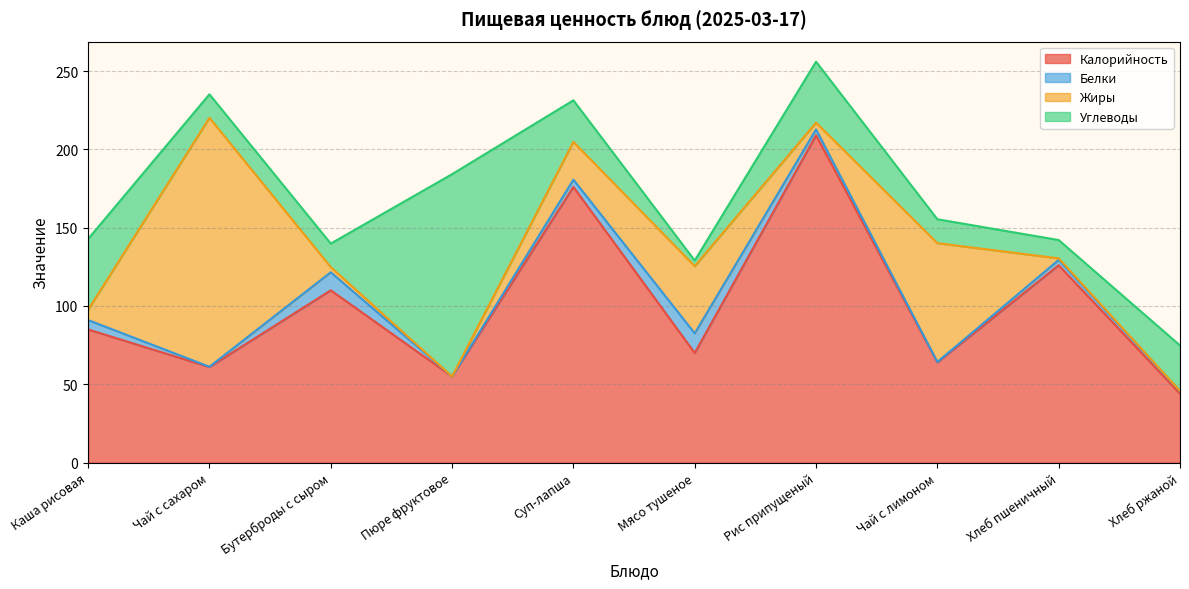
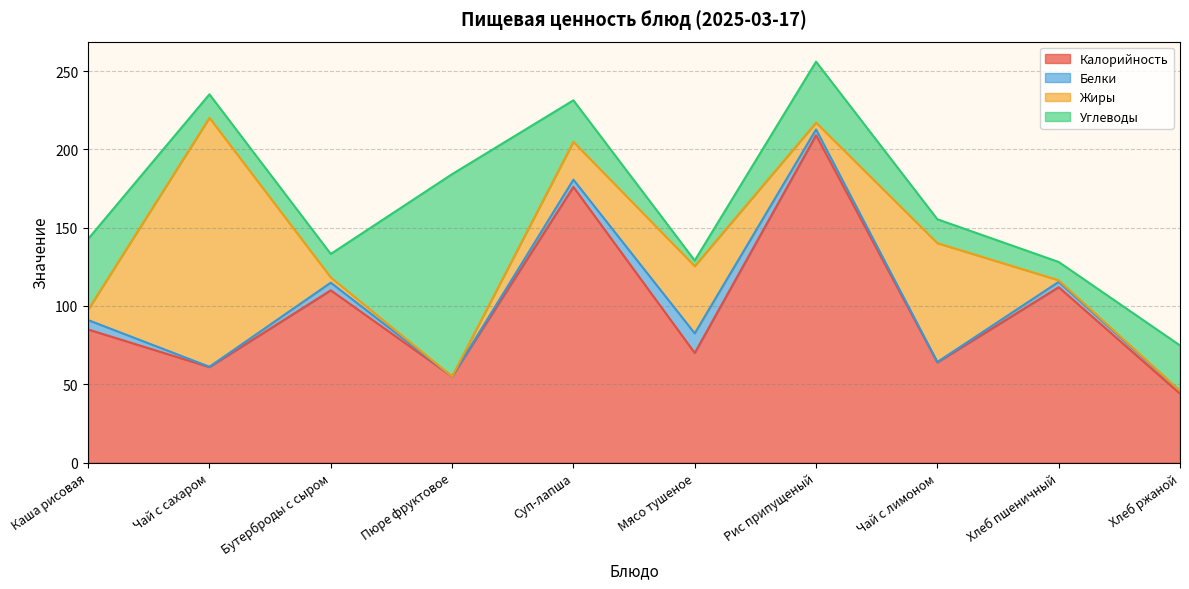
  {
    "Калорийность": {
      "Каша рисовая": 85,
      "Бутерброды с сыром": 110,
      "Суп-лапша": 176,
      "Мясо тушеное": 70,
      "Рис припущеный": 209,
-     "Хлеб пшеничный": 126
+     "Хлеб пшеничный": 112
    },
    "Белки": {
      "Каша рисовая": 6,
-     "Бутерброды с сыром": 12,
+     "Бутерброды с сыром": 5,
      "Суп-лапша": 5,
      "Мясо тушеное": 13,
      "Рис припущеный": 4
    },
    "Жиры": {
      "Каша рисовая": 7,
      "Чай с сахаром": 159,
      "Бутерброды с сыром": 3,
      "Суп-лапша": 24,
      "Мясо тушеное": 43,
      "Рис припущеный": 4,
      "Чай с лимоном": 76
    },
    "Углеводы": {
      "Каша рисовая": 45,
      "Чай с сахаром": 15,
      "Бутерброды с сыром": 15,
      "Пюре фруктовое": 129,
      "Суп-лапша": 27,
      "Мясо тушеное": 4,
      "Рис припущеный": 39,
      "Чай с лимоном": 15,
      "Хлеб пшеничный": 12,
      "Хлеб ржаной": 29
    }
  }
